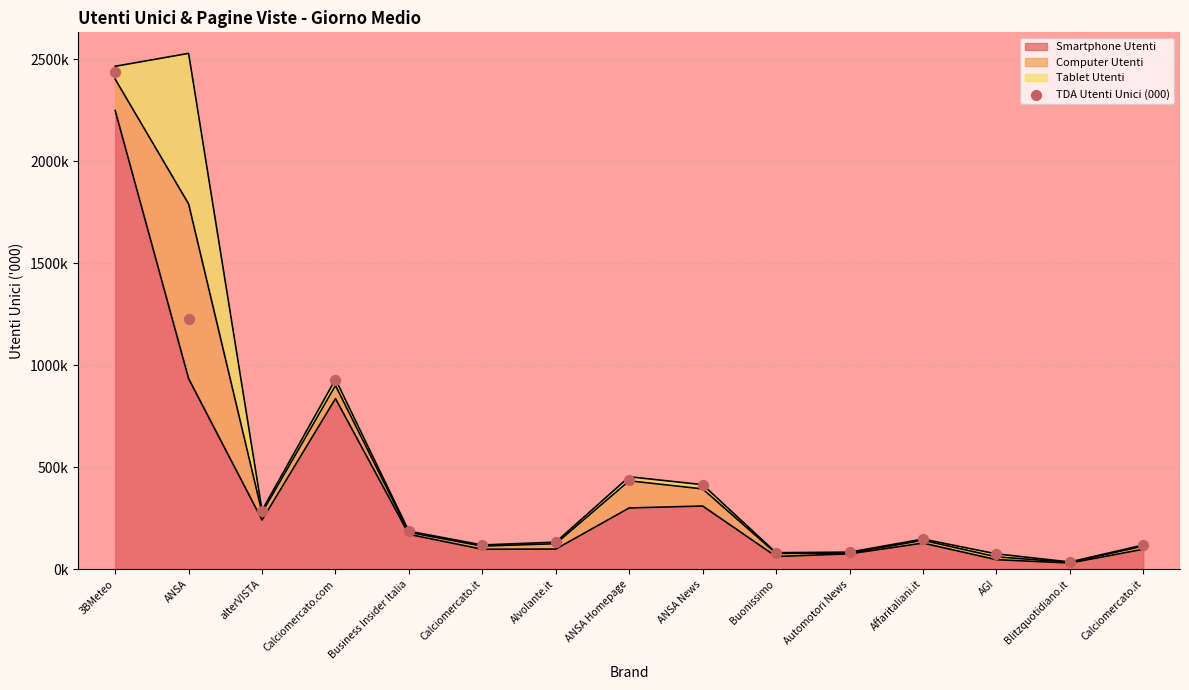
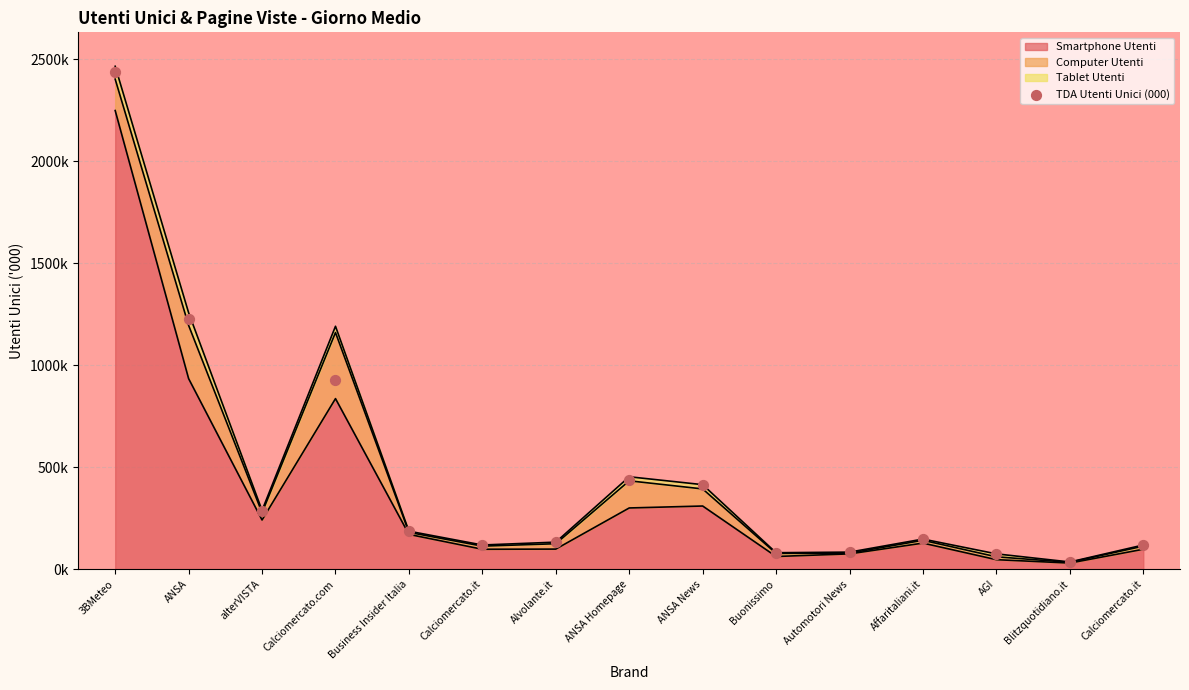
  {
    "Computer Utenti": {
      "3BMeteo": 150000,
-     "ANSA": 860000,
-     "Calciomercato.com": 60000,
+     "ANSA": 260000,
+     "Calciomercato.com": 320000,
      "ANSA News": 80000,
      "AGI": 10000
    },
    "Tablet Utenti": {
      "3BMeteo": 60000,
-     "ANSA": 740000,
+     "ANSA": 60000,
      "ANSA Homepage": 20000
    }
  }
